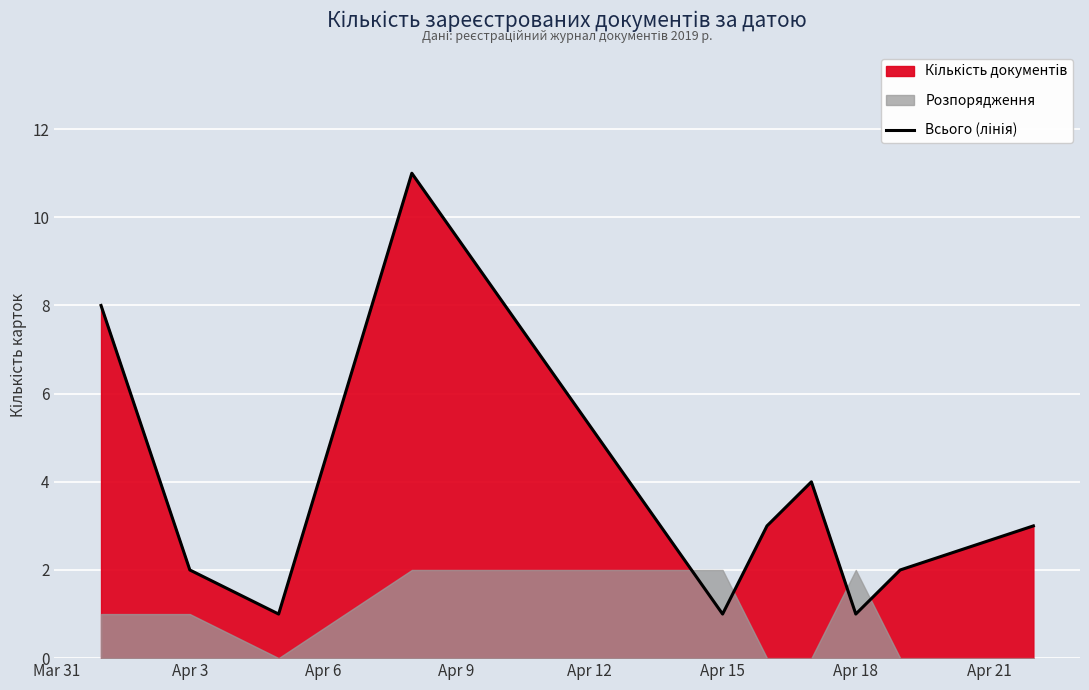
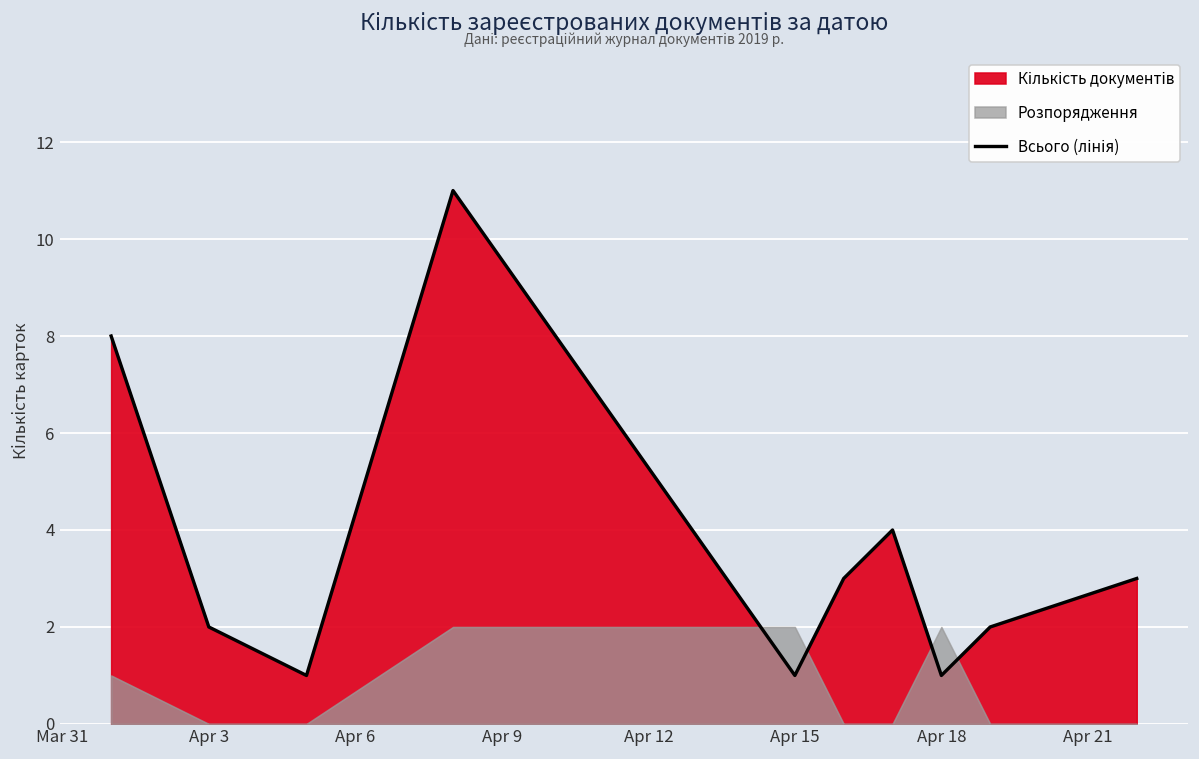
  {
    "Кількість документів": {
      "Apr 3": 2,
      "Apr 15": 1,
      "Apr 18": 1
    },
    "Розпорядження": {
-     "Apr 3": 1,
+     "Apr 3": 0,
      "Apr 15": 2,
      "Apr 18": 2
    }
  }
